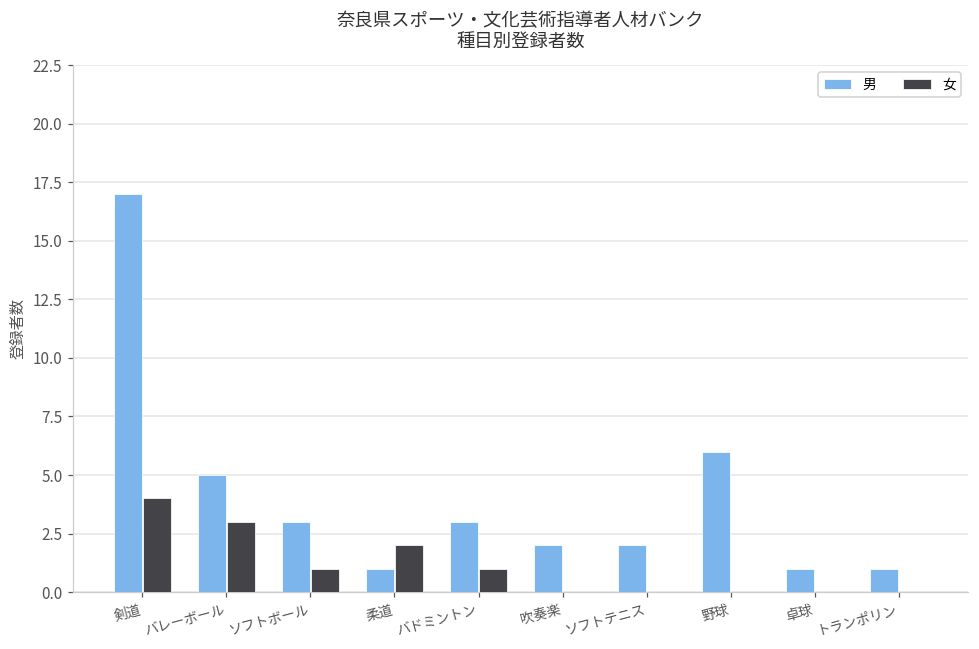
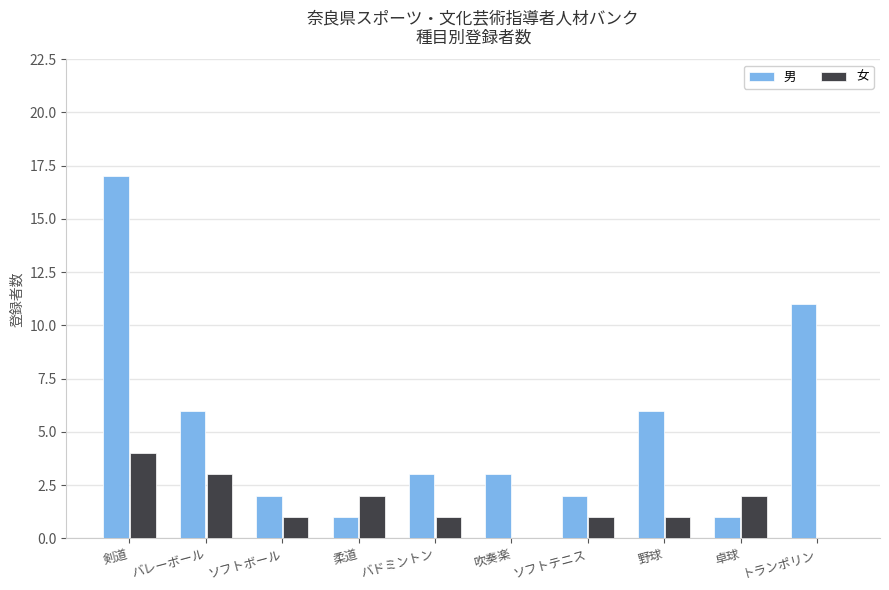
  {
    "男": {
      "剣道": 17,
-     "バレーボール": 5,
-     "ソフトボール": 3,
+     "バレーボール": 6,
+     "ソフトボール": 2,
      "柔道": 1,
      "バドミントン": 3,
-     "吹奏楽": 2,
+     "吹奏楽": 3,
      "ソフトテニス": 2,
      "野球": 6,
      "卓球": 1,
-     "トランポリン": 1
+     "トランポリン": 11
    },
    "女": {
      "剣道": 4,
      "バレーボール": 3,
      "ソフトボール": 1,
      "柔道": 2,
      "バドミントン": 1,
      "吹奏楽": 0,
-     "ソフトテニス": 0,
-     "野球": 0,
-     "卓球": 0,
+     "ソフトテニス": 1,
+     "野球": 1,
+     "卓球": 2,
      "トランポリン": 0
    }
  }
